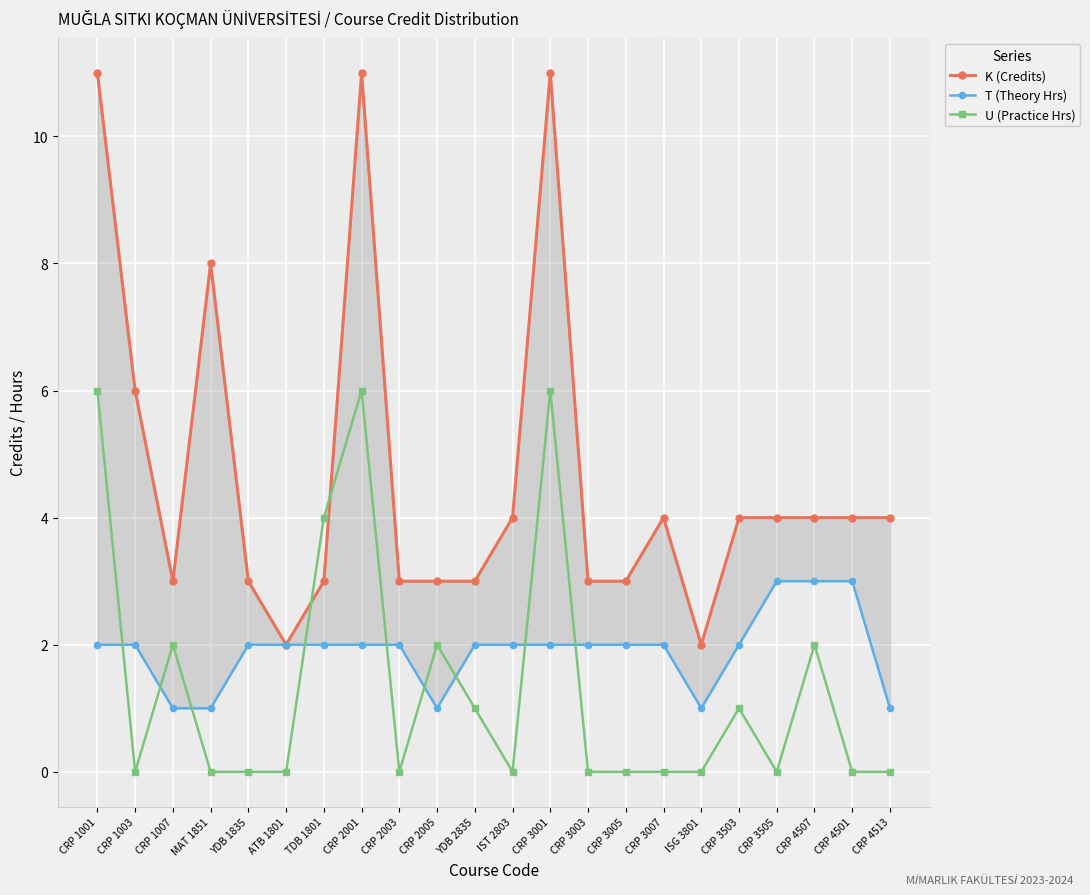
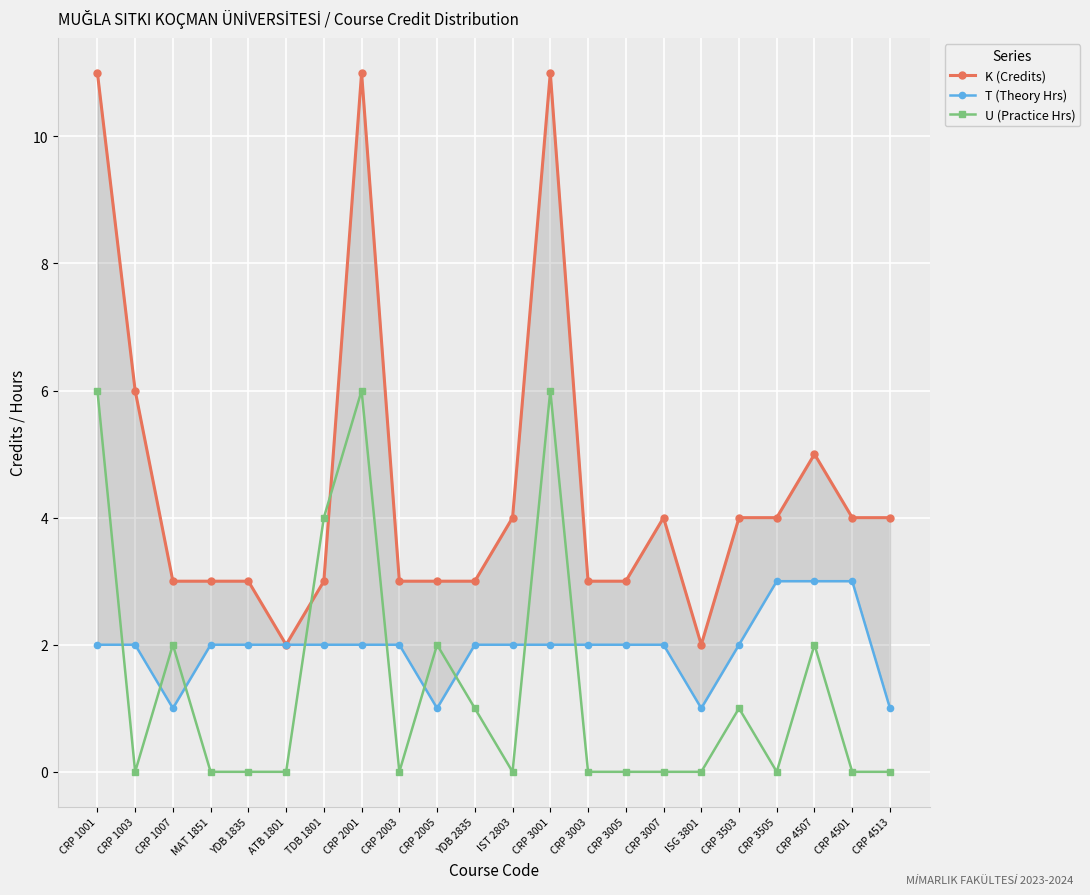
  {
    "K (Credits)": {
      "CRP 1001": 11,
      "CRP 1003": 6,
      "CRP 1007": 3,
-     "MAT 1851": 8,
+     "MAT 1851": 3,
      "YDB 1835": 3,
      "TDB 1801": 3,
      "CRP 2001": 11,
      "CRP 2003": 3,
      "CRP 2005": 3,
      "YDB 2835": 3,
      "IST 2803": 4,
      "CRP 3001": 11,
      "CRP 3003": 3,
      "CRP 3005": 3,
      "CRP 3007": 4,
      "ISG 3801": 2,
      "CRP 3503": 4,
      "CRP 3505": 4,
-     "CRP 4507": 4,
+     "CRP 4507": 5,
      "CRP 4501": 4,
      "CRP 4513": 4
    },
    "T (Theory Hrs)": {
      "CRP 1001": 2,
      "CRP 1003": 2,
      "CRP 1007": 1,
-     "MAT 1851": 1,
+     "MAT 1851": 2,
      "YDB 1835": 2,
      "TDB 1801": 2,
      "CRP 2001": 2,
      "CRP 2003": 2,
      "CRP 2005": 1,
      "YDB 2835": 2,
      "IST 2803": 2,
      "CRP 3001": 2,
      "CRP 3003": 2,
      "CRP 3005": 2,
      "CRP 3007": 2,
      "ISG 3801": 1,
      "CRP 3503": 2,
      "CRP 3505": 3,
      "CRP 4507": 3,
      "CRP 4501": 3,
      "CRP 4513": 1
    },
    "U (Practice Hrs)": {
      "CRP 1001": 6,
      "CRP 1003": 0,
      "CRP 1007": 2,
      "MAT 1851": 0,
      "YDB 1835": 0,
      "ATB 1801": 0,
      "TDB 1801": 4,
      "CRP 2001": 6,
      "CRP 2003": 0,
      "CRP 2005": 2,
      "YDB 2835": 1,
      "IST 2803": 0,
      "CRP 3001": 6,
      "CRP 3003": 0,
      "CRP 3005": 0,
      "CRP 3007": 0,
      "ISG 3801": 0,
      "CRP 3503": 1,
      "CRP 3505": 0,
      "CRP 4507": 2,
      "CRP 4501": 0,
      "CRP 4513": 0
    }
  }
